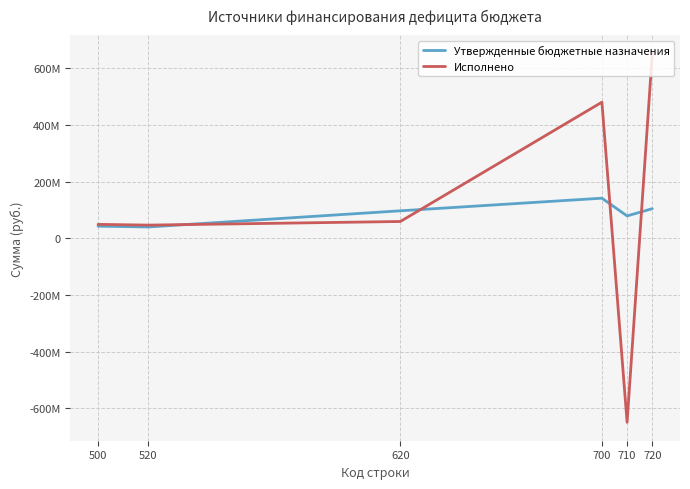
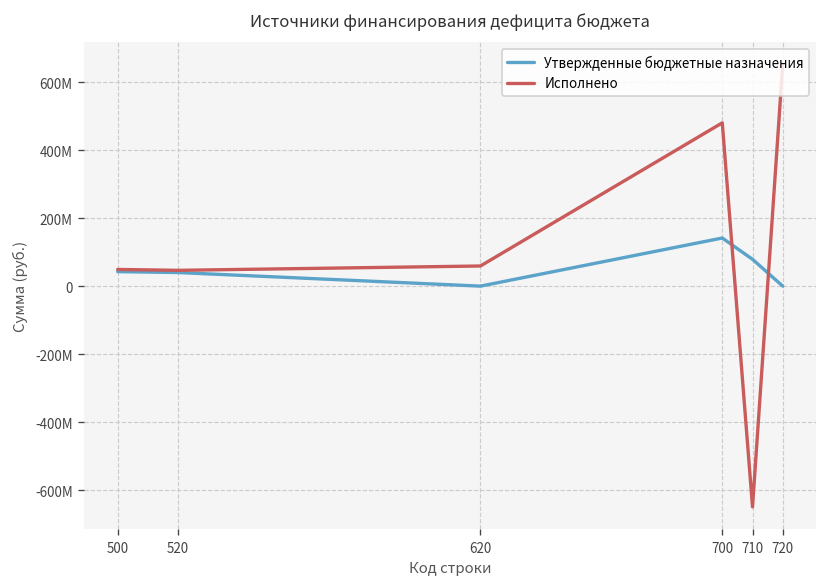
  {
    "Утвержденные бюджетные назначения": {
-     "620": 100000000,
+     "620": 0,
      "700": 140000000,
      "710": 80000000,
-     "720": 100000000
+     "720": 0
    },
    "Исполнено": {
      "620": 60000000,
      "700": 480000000,
      "710": -650000000
    }
  }
